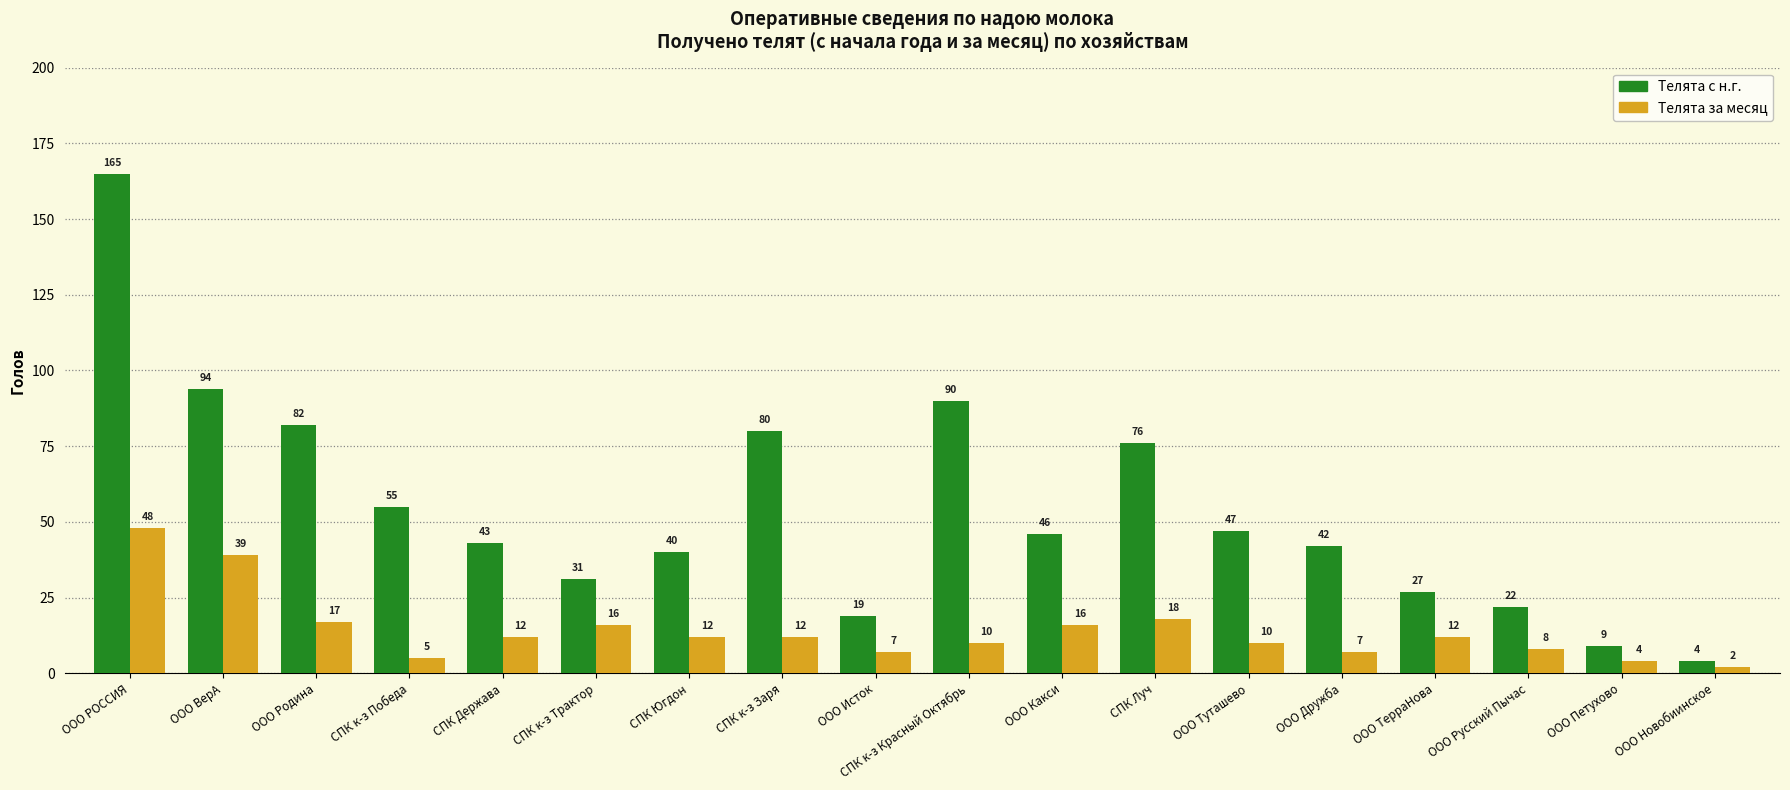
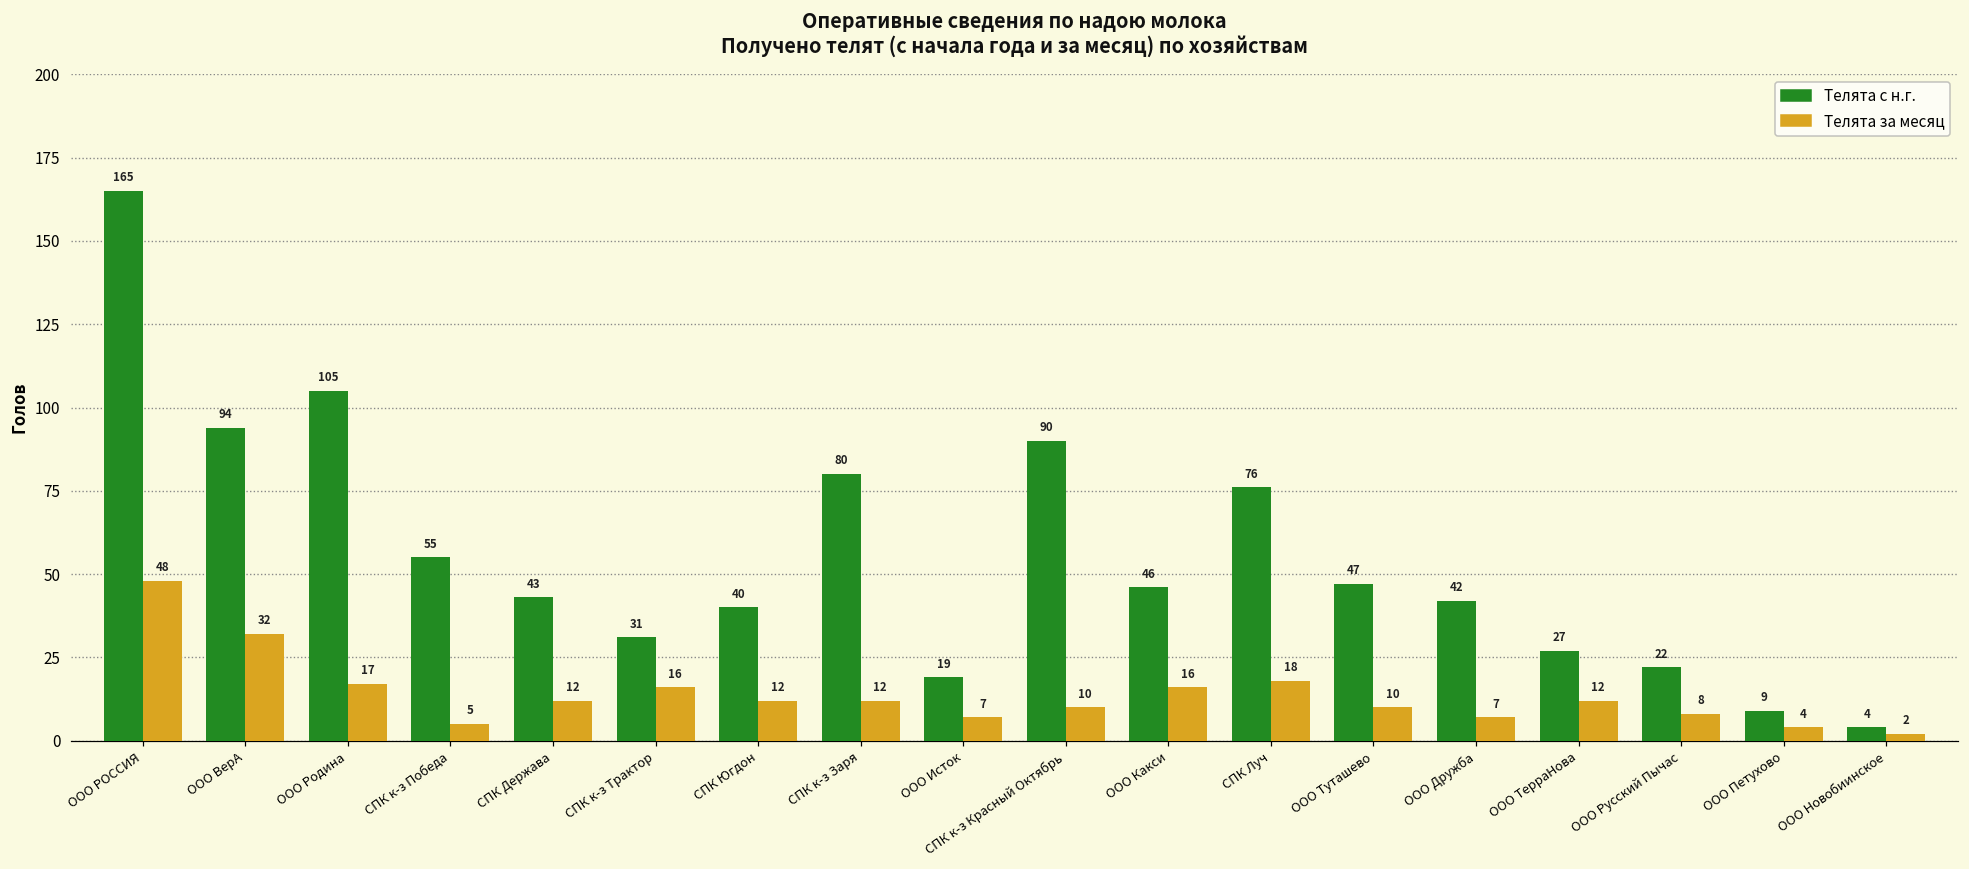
  {
    "Телята с н.г.": {
      "ООО РОССИЯ": 165,
      "ООО ВерА": 94,
-     "ООО Родина": 82,
+     "ООО Родина": 105,
      "СПК к-з Победа": 55,
      "СПК Держава": 43,
      "СПК к-з Трактор": 31,
      "СПК Югдон": 40,
      "СПК к-з Заря": 80,
      "ООО Исток": 19,
      "СПК к-з Красный Октябрь": 90,
      "ООО Какси": 46,
      "СПК Луч": 76,
      "ООО Туташево": 47,
      "ООО Дружба": 42,
      "ООО ТерраНова": 27,
      "ООО Русский Пычас": 22,
      "ООО Петухово": 9,
      "ООО Новобиинское": 4
    },
    "Телята за месяц": {
      "ООО РОССИЯ": 48,
-     "ООО ВерА": 39,
+     "ООО ВерА": 32,
      "ООО Родина": 17,
      "СПК к-з Победа": 5,
      "СПК Держава": 12,
      "СПК к-з Трактор": 16,
      "СПК Югдон": 12,
      "СПК к-з Заря": 12,
      "ООО Исток": 7,
      "СПК к-з Красный Октябрь": 10,
      "ООО Какси": 16,
      "СПК Луч": 18,
      "ООО Туташево": 10,
      "ООО Дружба": 7,
      "ООО ТерраНова": 12,
      "ООО Русский Пычас": 8,
      "ООО Петухово": 4,
      "ООО Новобиинское": 2
    }
  }
